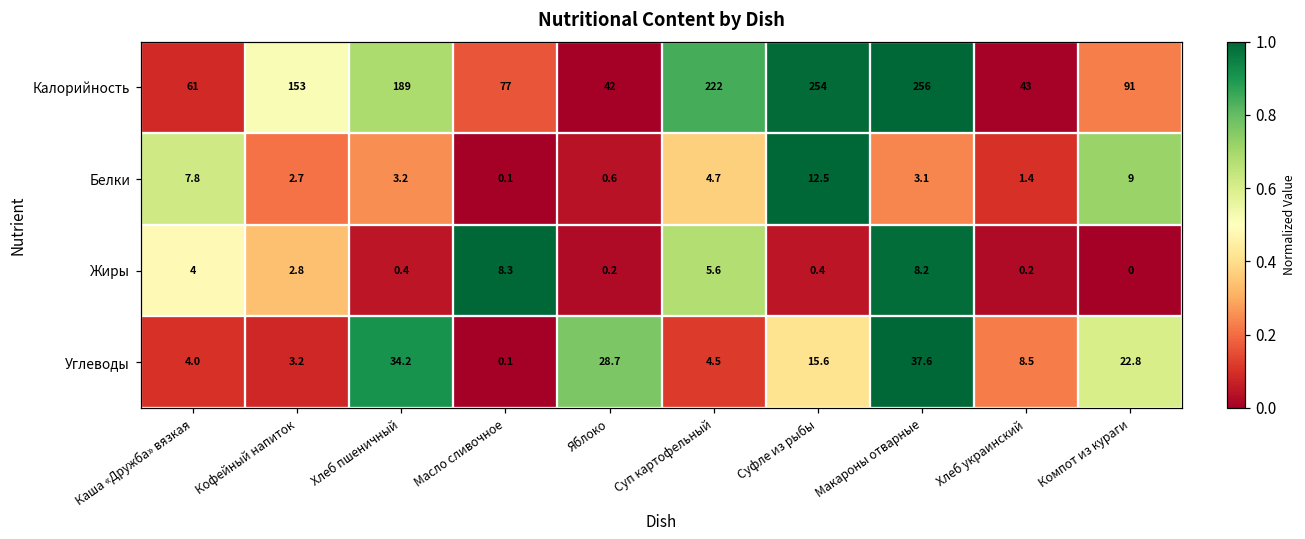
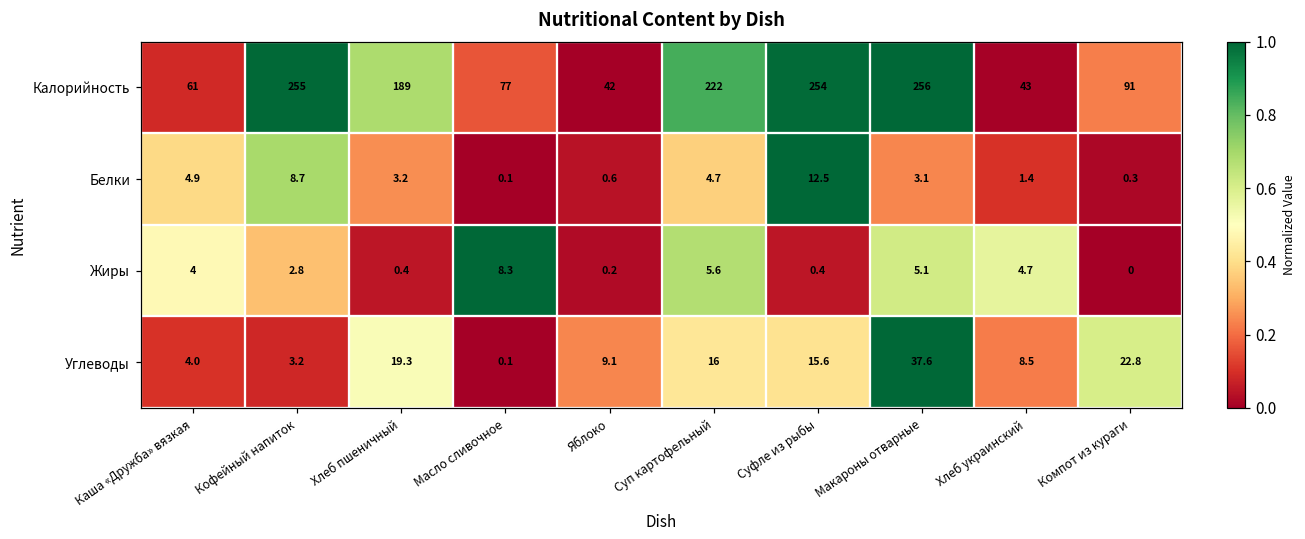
  {
    "Калорийность": {
      "Каша «Дружба» вязкая": 61,
-     "Кофейный напиток": 153,
+     "Кофейный напиток": 255,
      "Хлеб пшеничный": 189,
      "Масло сливочное": 77,
      "Яблоко": 42,
      "Суп картофельный": 222,
      "Суфле из рыбы": 254,
      "Макароны отварные": 256,
      "Хлеб украинский": 43,
      "Компот из кураги": 91
    },
    "Белки": {
-     "Каша «Дружба» вязкая": 7.8,
-     "Кофейный напиток": 2.7,
+     "Каша «Дружба» вязкая": 4.9,
+     "Кофейный напиток": 8.7,
      "Хлеб пшеничный": 3.2,
      "Масло сливочное": 0.1,
      "Яблоко": 0.6,
      "Суп картофельный": 4.7,
      "Суфле из рыбы": 12.5,
      "Макароны отварные": 3.1,
      "Хлеб украинский": 1.4,
-     "Компот из кураги": 9
+     "Компот из кураги": 0.3
    },
    "Жиры": {
      "Каша «Дружба» вязкая": 4,
      "Кофейный напиток": 2.8,
      "Хлеб пшеничный": 0.4,
      "Масло сливочное": 8.3,
      "Яблоко": 0.2,
      "Суп картофельный": 5.6,
      "Суфле из рыбы": 0.4,
-     "Макароны отварные": 8.2,
-     "Хлеб украинский": 0.2,
+     "Макароны отварные": 5.1,
+     "Хлеб украинский": 4.7,
      "Компот из кураги": 0
    },
    "Углеводы": {
      "Каша «Дружба» вязкая": 4.0,
      "Кофейный напиток": 3.2,
-     "Хлеб пшеничный": 34.2,
+     "Хлеб пшеничный": 19.3,
      "Масло сливочное": 0.1,
-     "Яблоко": 28.7,
-     "Суп картофельный": 4.5,
+     "Яблоко": 9.1,
+     "Суп картофельный": 16,
      "Суфле из рыбы": 15.6,
      "Макароны отварные": 37.6,
      "Хлеб украинский": 8.5,
      "Компот из кураги": 22.8
    }
  }
